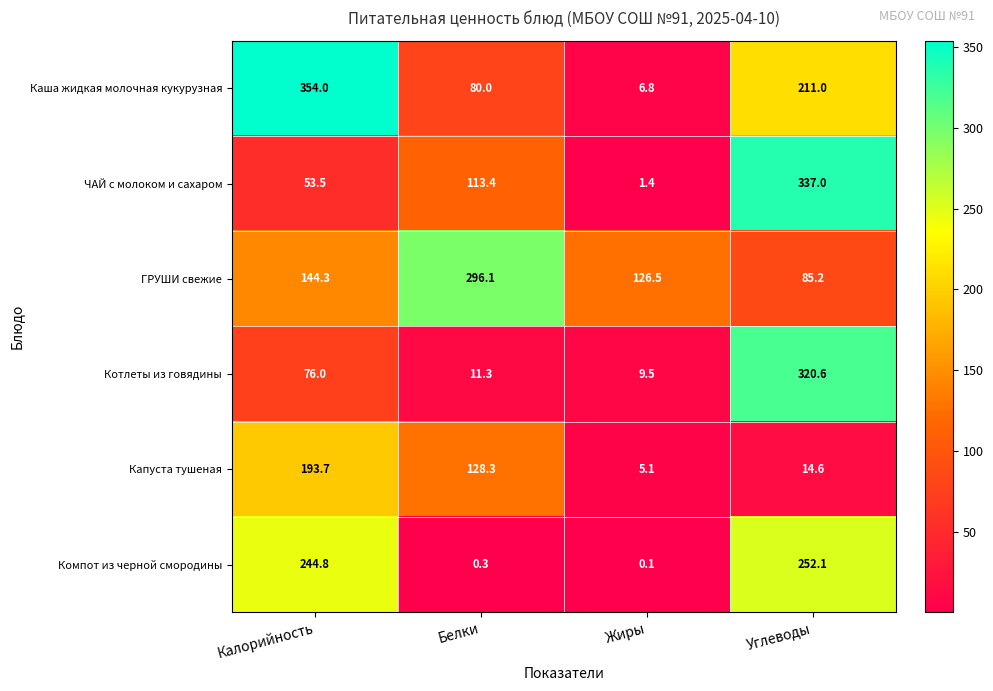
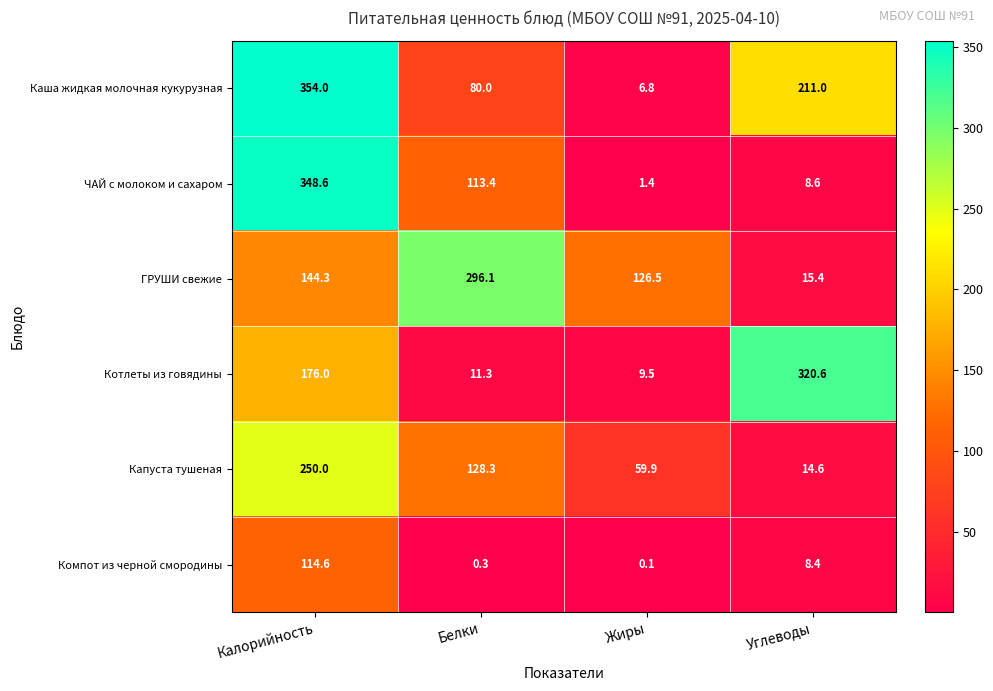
  {
    "Каша жидкая молочная кукурузная": {
      "Калорийность": 354.0,
      "Белки": 80.0,
      "Жиры": 6.8,
      "Углеводы": 211.0
    },
    "ЧАЙ с молоком и сахаром": {
-     "Калорийность": 53.5,
+     "Калорийность": 348.6,
      "Белки": 113.4,
      "Жиры": 1.4,
-     "Углеводы": 337.0
+     "Углеводы": 8.6
    },
    "ГРУШИ свежие": {
      "Калорийность": 144.3,
      "Белки": 296.1,
      "Жиры": 126.5,
-     "Углеводы": 85.2
+     "Углеводы": 15.4
    },
    "Котлеты из говядины": {
-     "Калорийность": 76.0,
+     "Калорийность": 176.0,
      "Белки": 11.3,
      "Жиры": 9.5,
      "Углеводы": 320.6
    },
    "Капуста тушеная": {
-     "Калорийность": 193.7,
+     "Калорийность": 250.0,
      "Белки": 128.3,
-     "Жиры": 5.1,
+     "Жиры": 59.9,
      "Углеводы": 14.6
    },
    "Компот из черной смородины": {
-     "Калорийность": 244.8,
+     "Калорийность": 114.6,
      "Белки": 0.3,
      "Жиры": 0.1,
-     "Углеводы": 252.1
+     "Углеводы": 8.4
    }
  }
